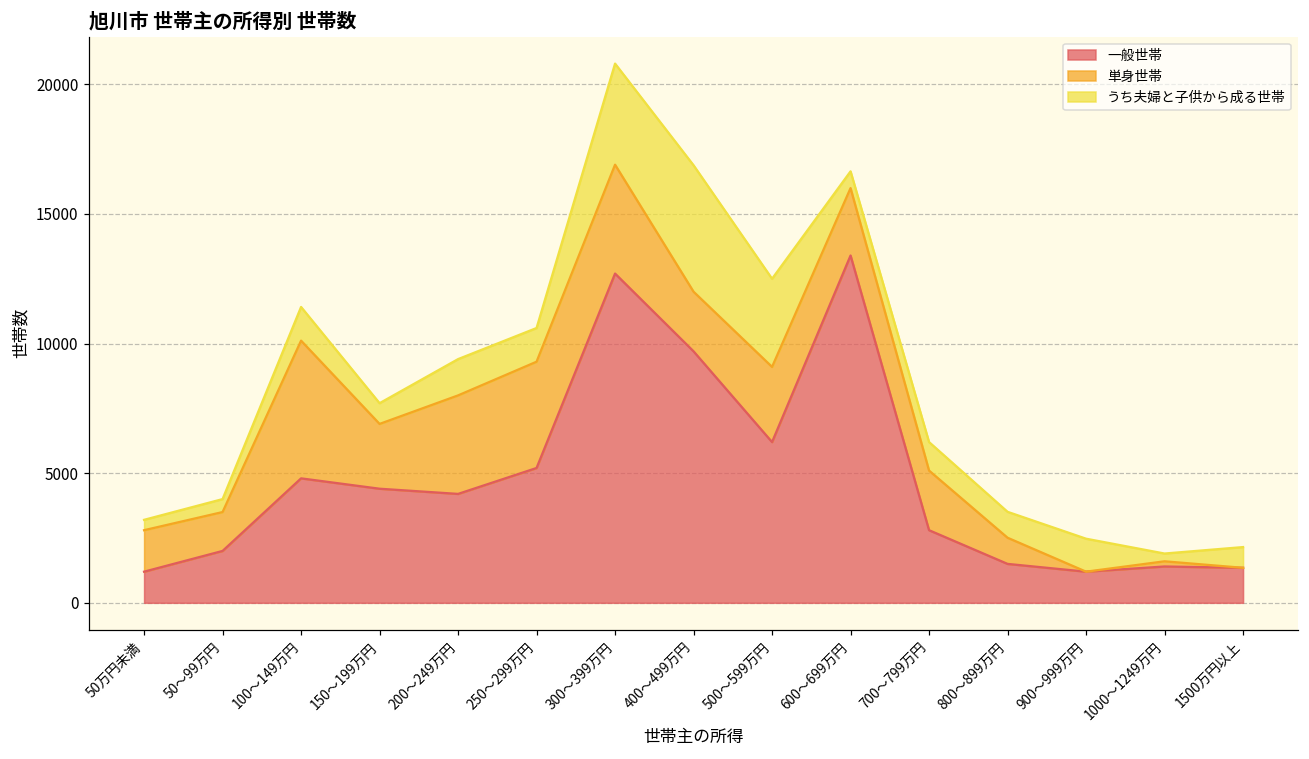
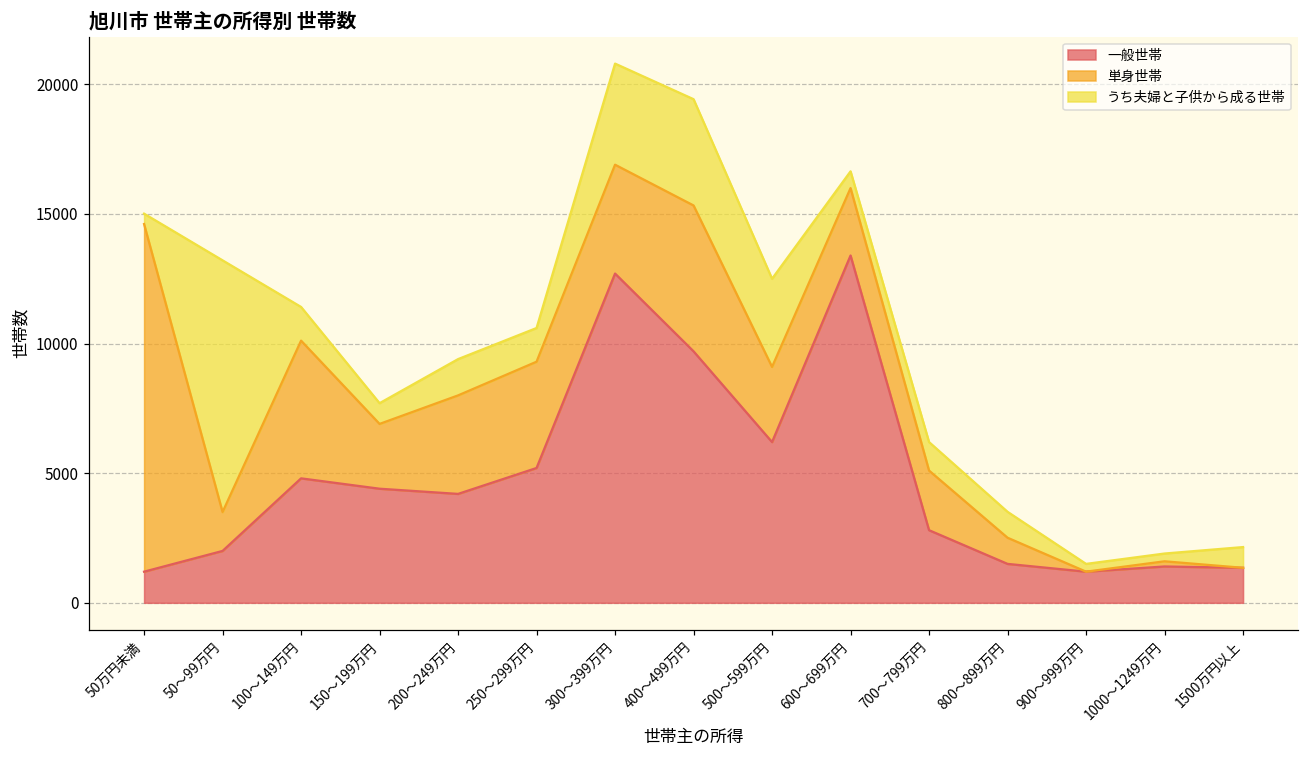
  {
    "一般世帯": {
      "50万円未満": 1200,
      "50～99万円": 2000,
      "100～149万円": 4800,
      "150～199万円": 4400,
      "200～249万円": 4200,
      "250～299万円": 5200,
      "300～399万円": 12700,
      "400～499万円": 9700,
      "500～599万円": 6200,
      "600～699万円": 13400,
      "700～799万円": 2800,
      "800～899万円": 1500,
      "1000～1249万円": 1400
    },
    "単身世帯": {
-     "50万円未満": 1600,
+     "50万円未満": 13400,
      "50～99万円": 1500,
      "100～149万円": 5300,
      "150～199万円": 2500,
      "200～249万円": 3800,
      "250～299万円": 4100,
      "300～399万円": 4200,
-     "400～499万円": 2300,
+     "400～499万円": 5600,
      "500～599万円": 2900,
      "600～699万円": 2600,
      "700～799万円": 2300,
      "800～899万円": 1000,
      "1000～1249万円": 200
    },
    "うち夫婦と子供から成る世帯": {
      "50万円未満": 400,
-     "50～99万円": 500,
+     "50～99万円": 9700,
      "100～149万円": 1300,
      "150～199万円": 800,
      "200～249万円": 1400,
      "250～299万円": 1300,
      "300～399万円": 3900,
-     "400～499万円": 4900,
+     "400～499万円": 4100,
      "500～599万円": 3400,
      "600～699万円": 600,
      "700～799万円": 1100,
      "800～899万円": 1000,
-     "900～999万円": 1300,
+     "900～999万円": 300,
      "1000～1249万円": 300,
      "1500万円以上": 800
    }
  }
